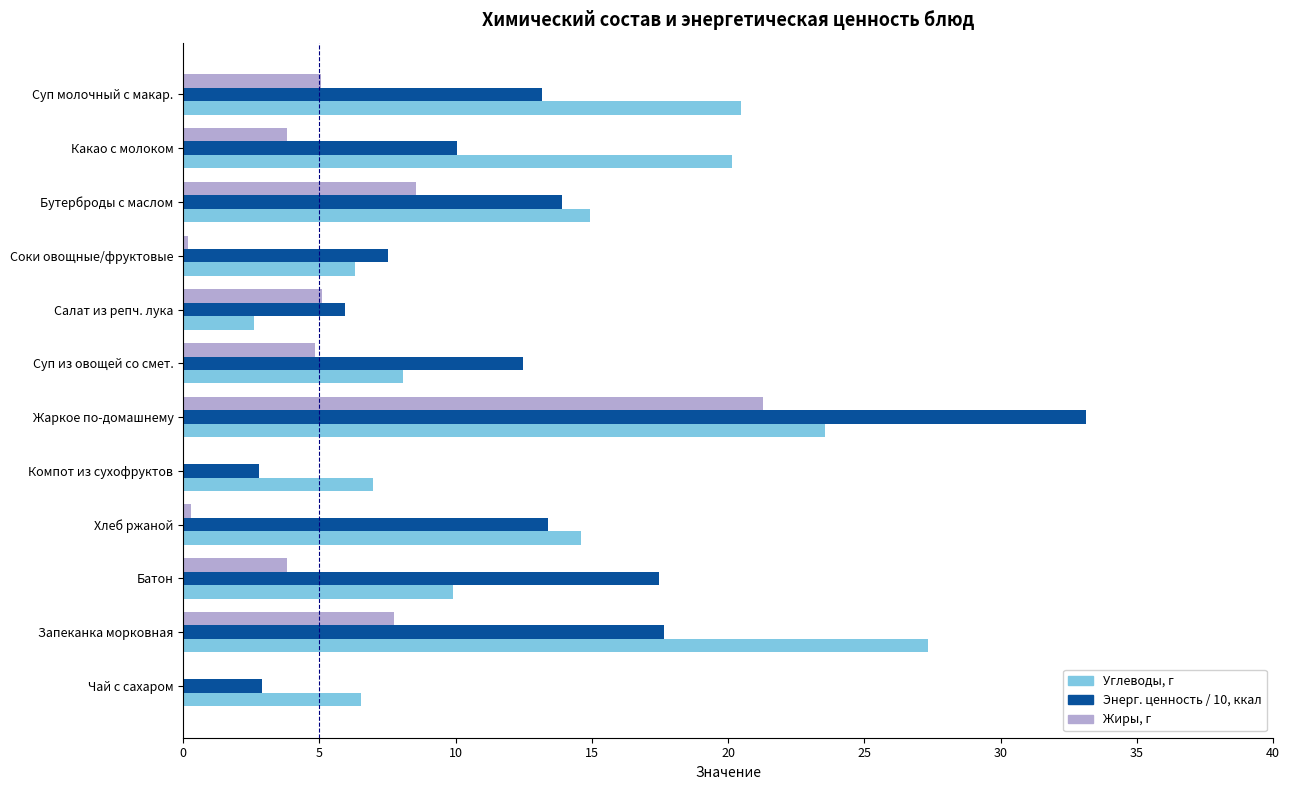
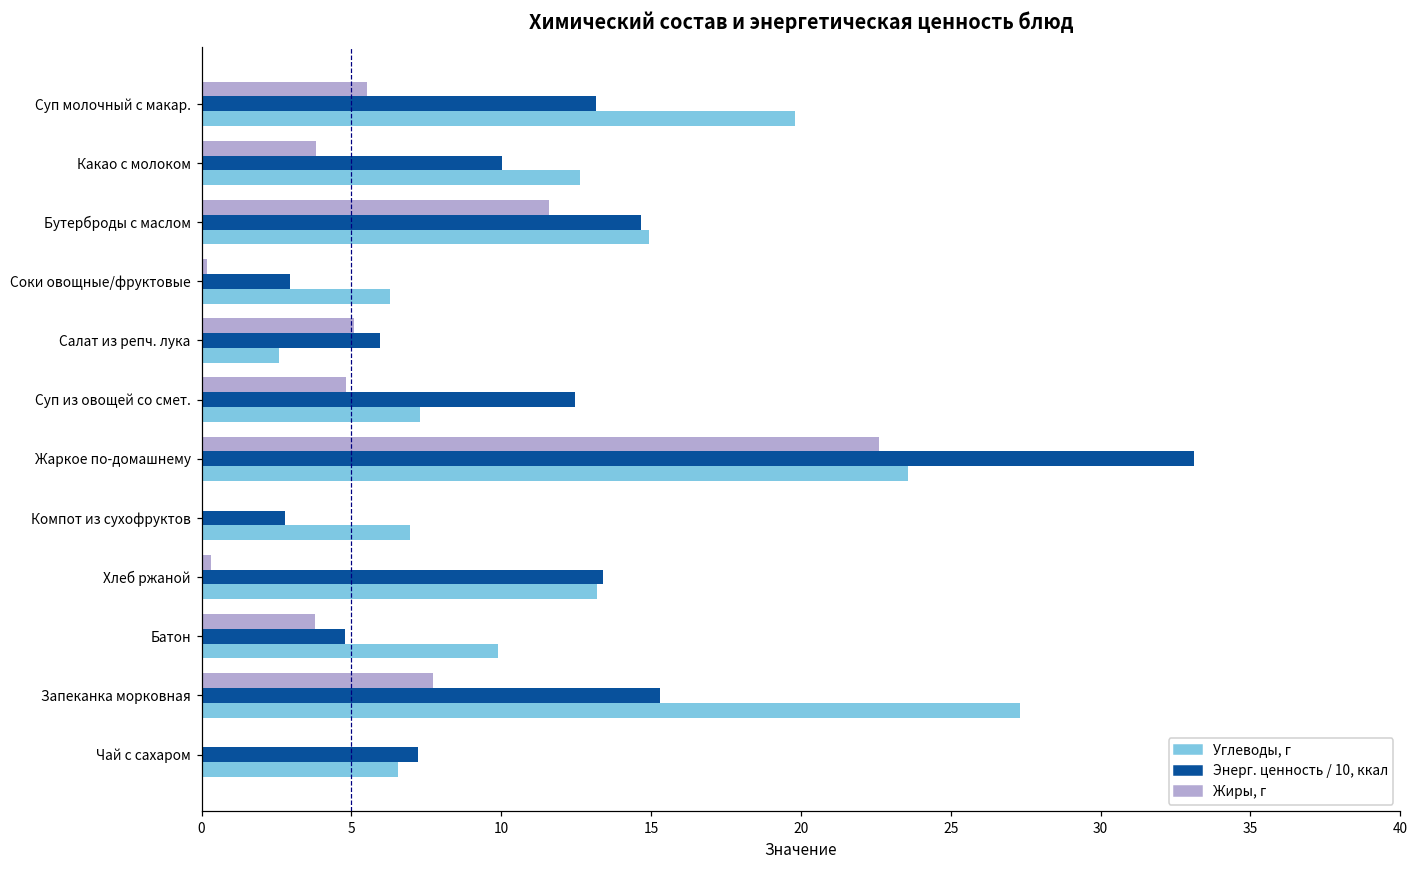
  {
    "Углеводы, г": {
-     "Суп молочный с макар.": 20.5,
-     "Какао с молоком": 20.2,
+     "Суп молочный с макар.": 19.8,
+     "Какао с молоком": 12.6,
      "Бутерброды с маслом": 14.9,
      "Соки овощные/фруктовые": 6.3,
      "Салат из репч. лука": 2.6,
-     "Суп из овощей со смет.": 8.1,
+     "Суп из овощей со смет.": 7.3,
      "Жаркое по-домашнему": 23.6,
      "Компот из сухофруктов": 7.0,
-     "Хлеб ржаной": 14.6,
+     "Хлеб ржаной": 13.2,
      "Батон": 9.9,
      "Запеканка морковная": 27.3,
      "Чай с сахаром": 6.5
    },
    "Энерг. ценность / 10, ккал": {
      "Суп молочный с макар.": 13.2,
      "Какао с молоком": 10.0,
-     "Бутерброды с маслом": 13.9,
-     "Соки овощные/фруктовые": 7.5,
+     "Бутерброды с маслом": 14.7,
+     "Соки овощные/фруктовые": 2.9,
      "Салат из репч. лука": 5.9,
      "Суп из овощей со смет.": 12.5,
      "Жаркое по-домашнему": 33.1,
      "Компот из сухофруктов": 2.8,
      "Хлеб ржаной": 13.4,
-     "Батон": 17.5,
-     "Запеканка морковная": 17.7,
-     "Чай с сахаром": 2.9
+     "Батон": 4.8,
+     "Запеканка морковная": 15.3,
+     "Чай с сахаром": 7.2
    },
    "Жиры, г": {
-     "Суп молочный с макар.": 5.1,
+     "Суп молочный с макар.": 5.5,
      "Какао с молоком": 3.8,
-     "Бутерброды с маслом": 8.6,
+     "Бутерброды с маслом": 11.6,
      "Соки овощные/фруктовые": 0.2,
      "Салат из репч. лука": 5.1,
      "Суп из овощей со смет.": 4.8,
-     "Жаркое по-домашнему": 21.3,
+     "Жаркое по-домашнему": 22.6,
      "Компот из сухофруктов": 0.0,
      "Хлеб ржаной": 0.3,
      "Батон": 3.8,
      "Запеканка морковная": 7.7,
      "Чай с сахаром": 0.0
    }
  }
